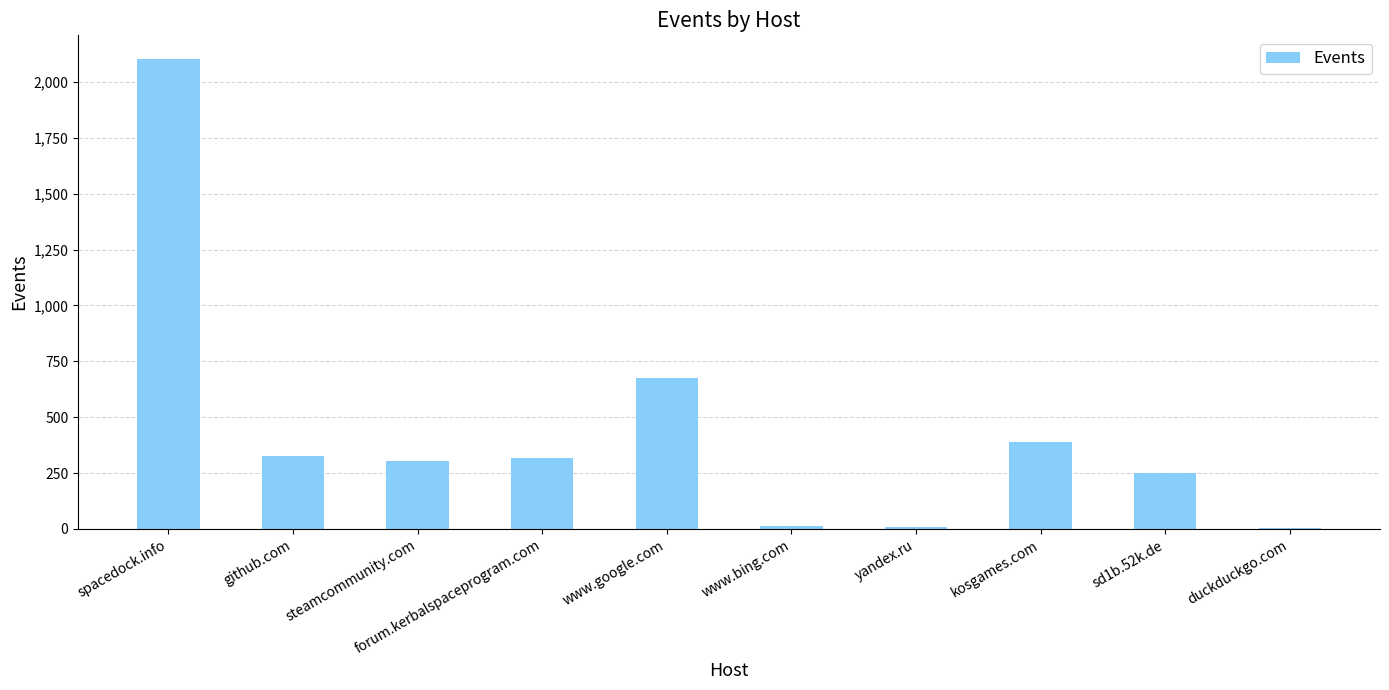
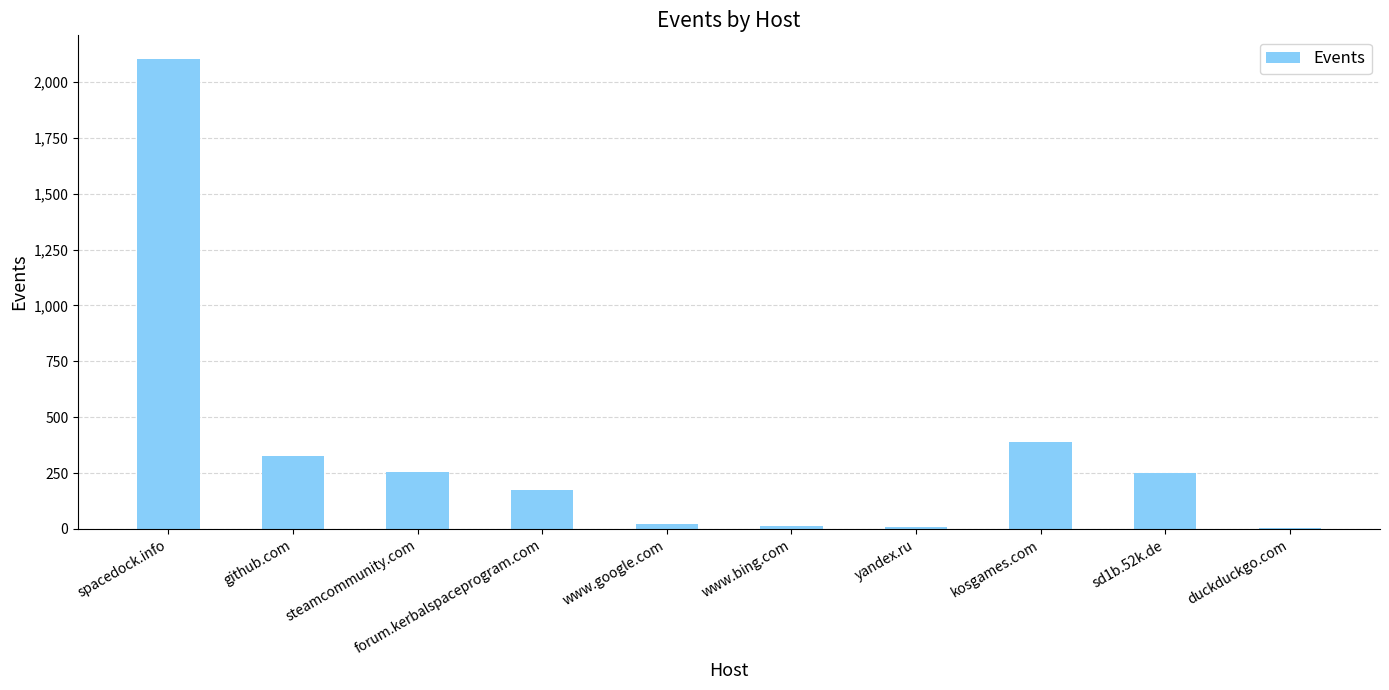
  {
    "spacedock.info": "2,100",
    "github.com": "330",
-   "steamcommunity.com": "300",
-   "forum.kerbalspaceprogram.com": "320",
-   "www.google.com": "670",
+   "steamcommunity.com": "250",
+   "forum.kerbalspaceprogram.com": "170",
+   "www.google.com": "20",
    "kosgames.com": "390",
    "sd1b.52k.de": "250"
  }
